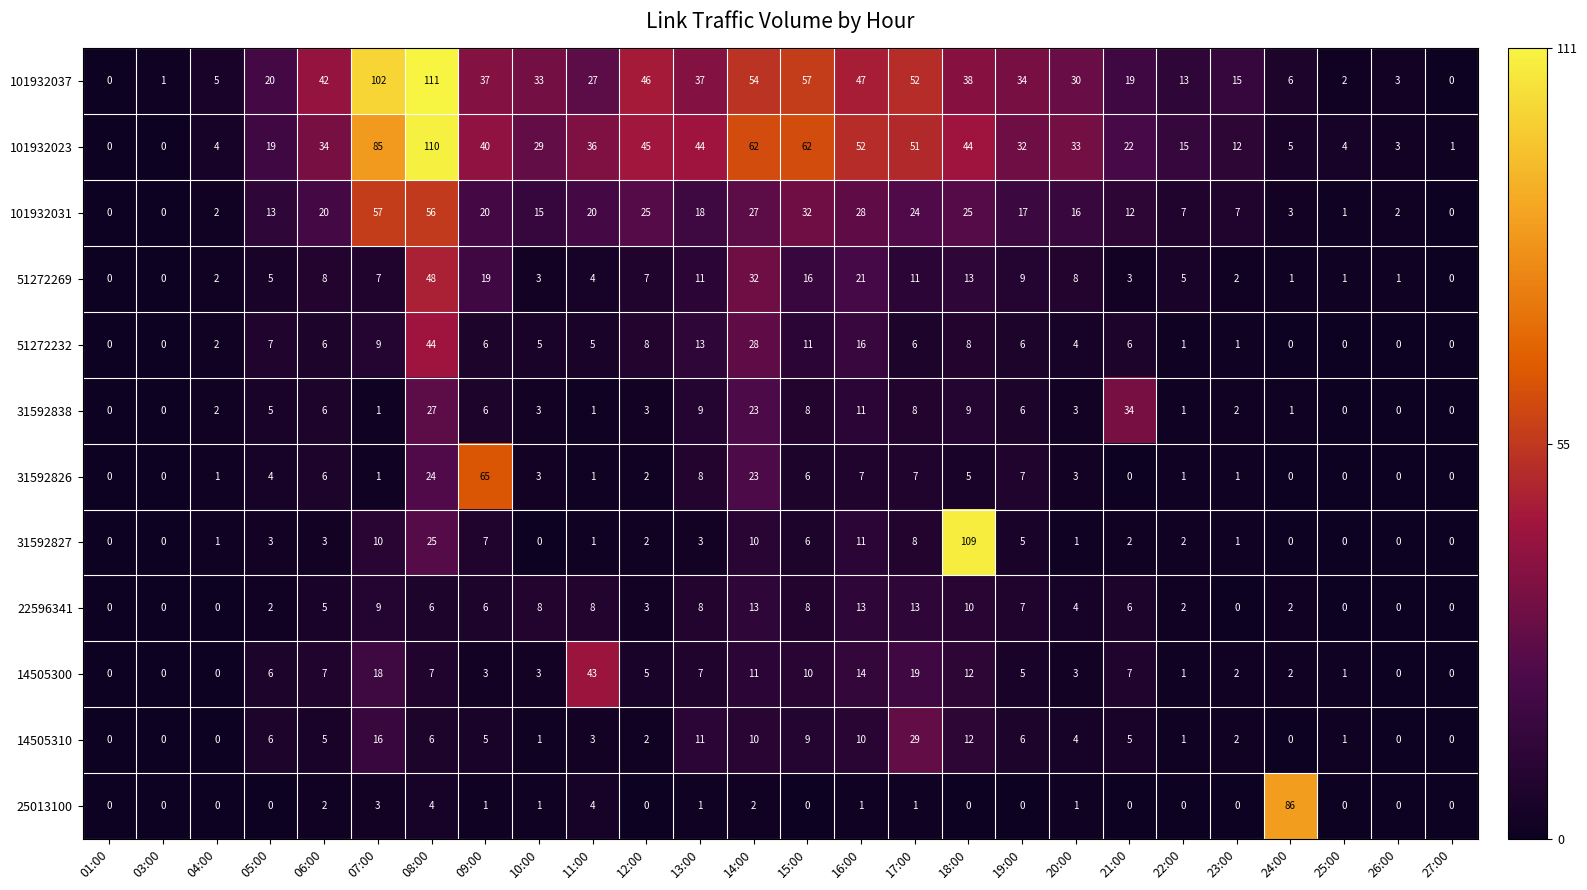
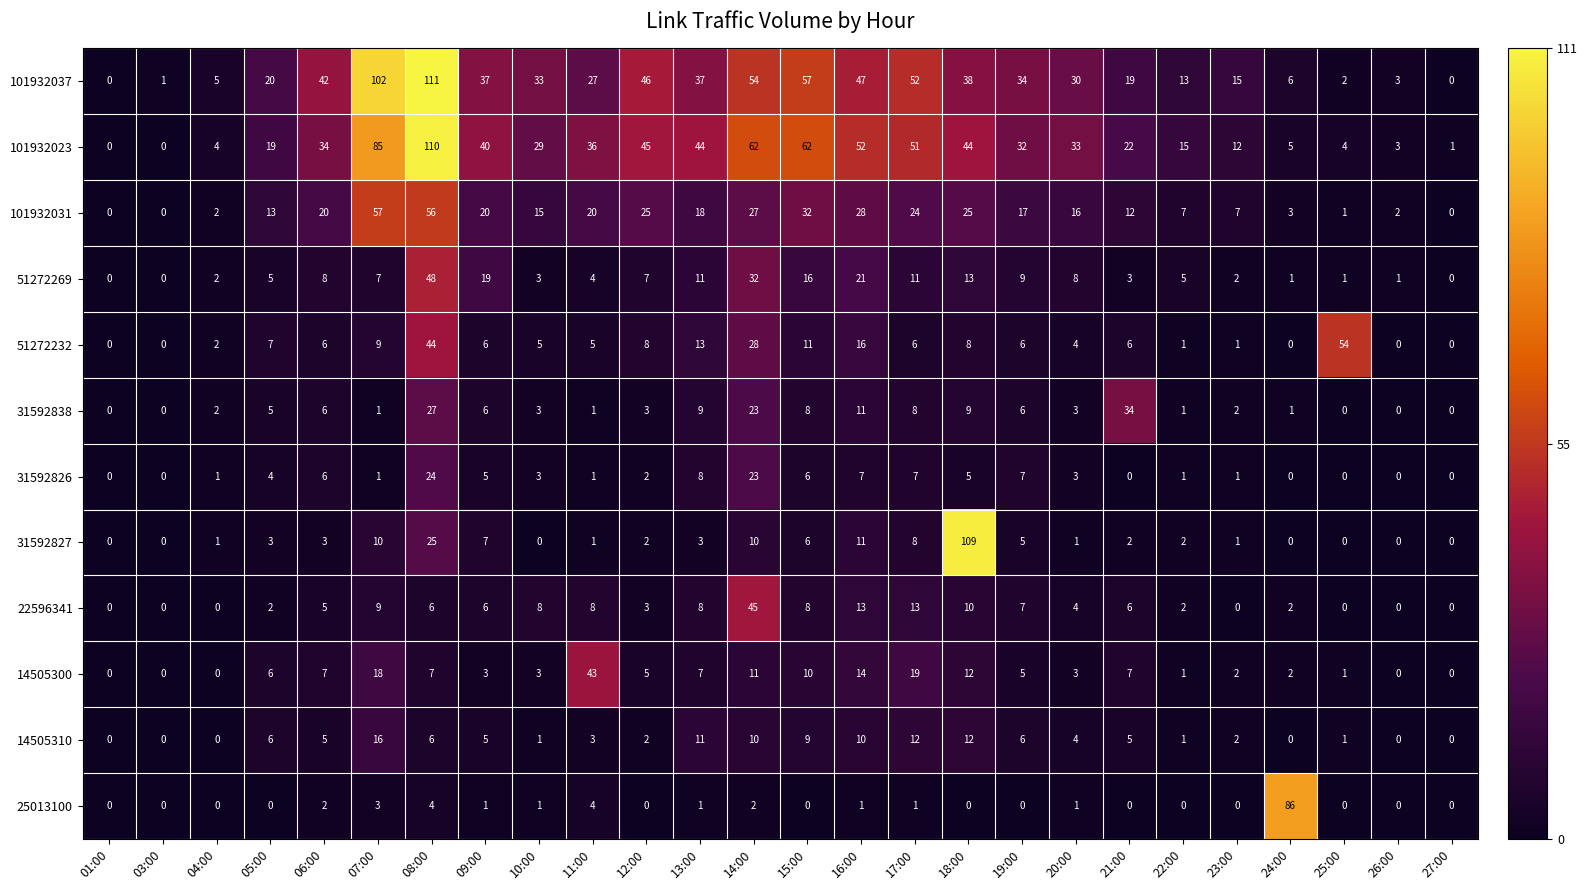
  {
    "51272232": {
      "01:00": 0,
      "03:00": 0,
      "04:00": 2,
      "05:00": 7,
      "06:00": 6,
      "07:00": 9,
      "08:00": 44,
      "09:00": 6,
      "10:00": 5,
      "11:00": 5,
      "12:00": 8,
      "13:00": 13,
      "14:00": 28,
      "15:00": 11,
      "16:00": 16,
      "17:00": 6,
      "18:00": 8,
      "19:00": 6,
      "20:00": 4,
      "21:00": 6,
      "22:00": 1,
      "23:00": 1,
      "24:00": 0,
-     "25:00": 0,
+     "25:00": 54,
      "26:00": 0,
      "27:00": 0
    },
    "31592826": {
      "01:00": 0,
      "03:00": 0,
      "04:00": 1,
      "05:00": 4,
      "06:00": 6,
      "07:00": 1,
      "08:00": 24,
-     "09:00": 65,
+     "09:00": 5,
      "10:00": 3,
      "11:00": 1,
      "12:00": 2,
      "13:00": 8,
      "14:00": 23,
      "15:00": 6,
      "16:00": 7,
      "17:00": 7,
      "18:00": 5,
      "19:00": 7,
      "20:00": 3,
      "21:00": 0,
      "22:00": 1,
      "23:00": 1,
      "24:00": 0,
      "25:00": 0,
      "26:00": 0,
      "27:00": 0
    },
    "22596341": {
      "01:00": 0,
      "03:00": 0,
      "04:00": 0,
      "05:00": 2,
      "06:00": 5,
      "07:00": 9,
      "08:00": 6,
      "09:00": 6,
      "10:00": 8,
      "11:00": 8,
      "12:00": 3,
      "13:00": 8,
-     "14:00": 13,
+     "14:00": 45,
      "15:00": 8,
      "16:00": 13,
      "17:00": 13,
      "18:00": 10,
      "19:00": 7,
      "20:00": 4,
      "21:00": 6,
      "22:00": 2,
      "23:00": 0,
      "24:00": 2,
      "25:00": 0,
      "26:00": 0,
      "27:00": 0
    },
    "14505310": {
      "01:00": 0,
      "03:00": 0,
      "04:00": 0,
      "05:00": 6,
      "06:00": 5,
      "07:00": 16,
      "08:00": 6,
      "09:00": 5,
      "10:00": 1,
      "11:00": 3,
      "12:00": 2,
      "13:00": 11,
      "14:00": 10,
      "15:00": 9,
      "16:00": 10,
-     "17:00": 29,
+     "17:00": 12,
      "18:00": 12,
      "19:00": 6,
      "20:00": 4,
      "21:00": 5,
      "22:00": 1,
      "23:00": 2,
      "24:00": 0,
      "25:00": 1,
      "26:00": 0,
      "27:00": 0
    }
  }
